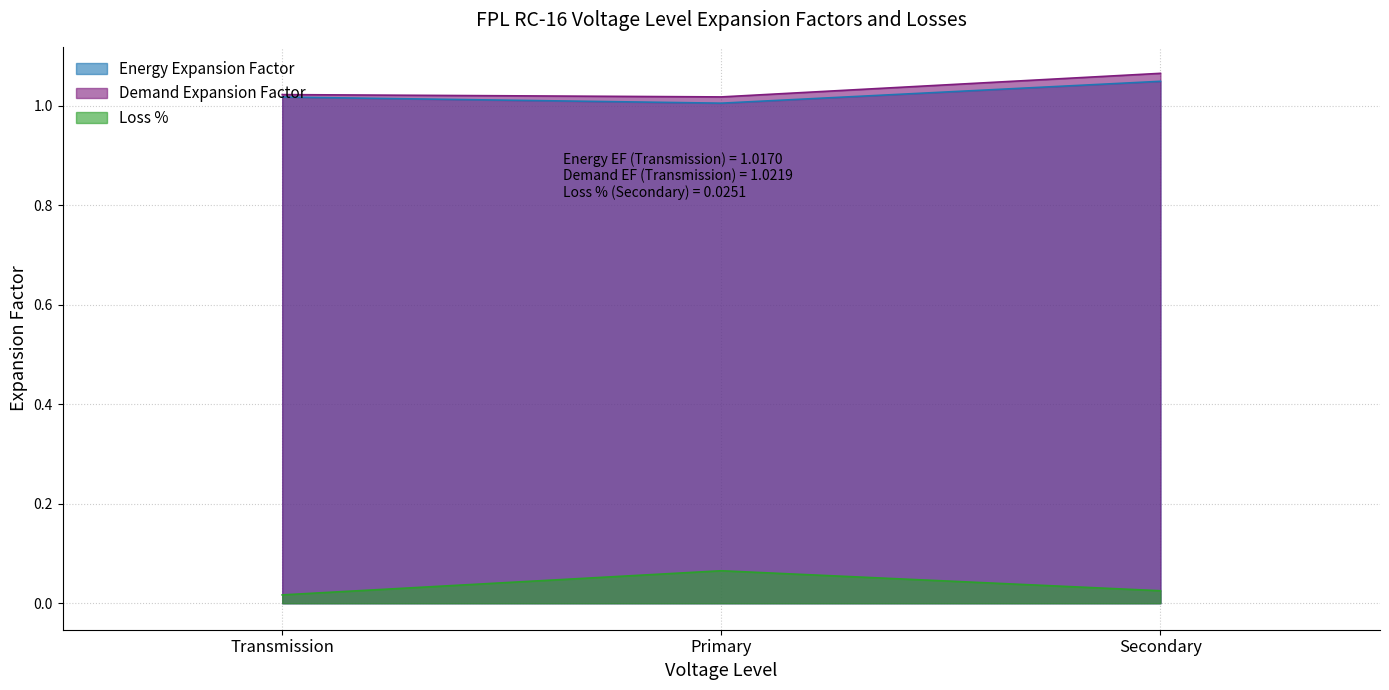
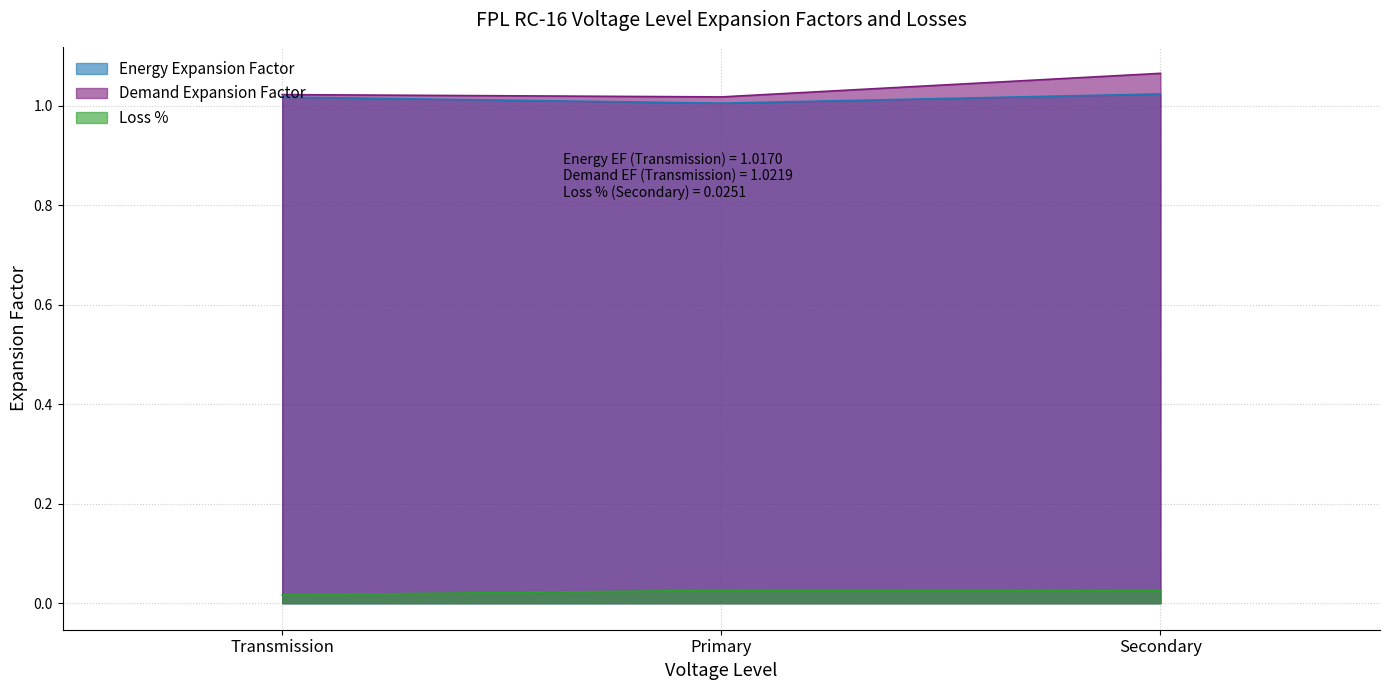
  {
    "Energy Expansion Factor": {
      "Primary": 1.00,
-     "Secondary": 1.05
+     "Secondary": 1.02
    },
    "Demand Expansion Factor": {
      "Primary": 1.02,
      "Secondary": 1.06
    },
    "Loss %": {
      "Transmission": 0.02,
-     "Primary": 0.07,
+     "Primary": 0.03,
      "Secondary": 0.03
    }
  }
